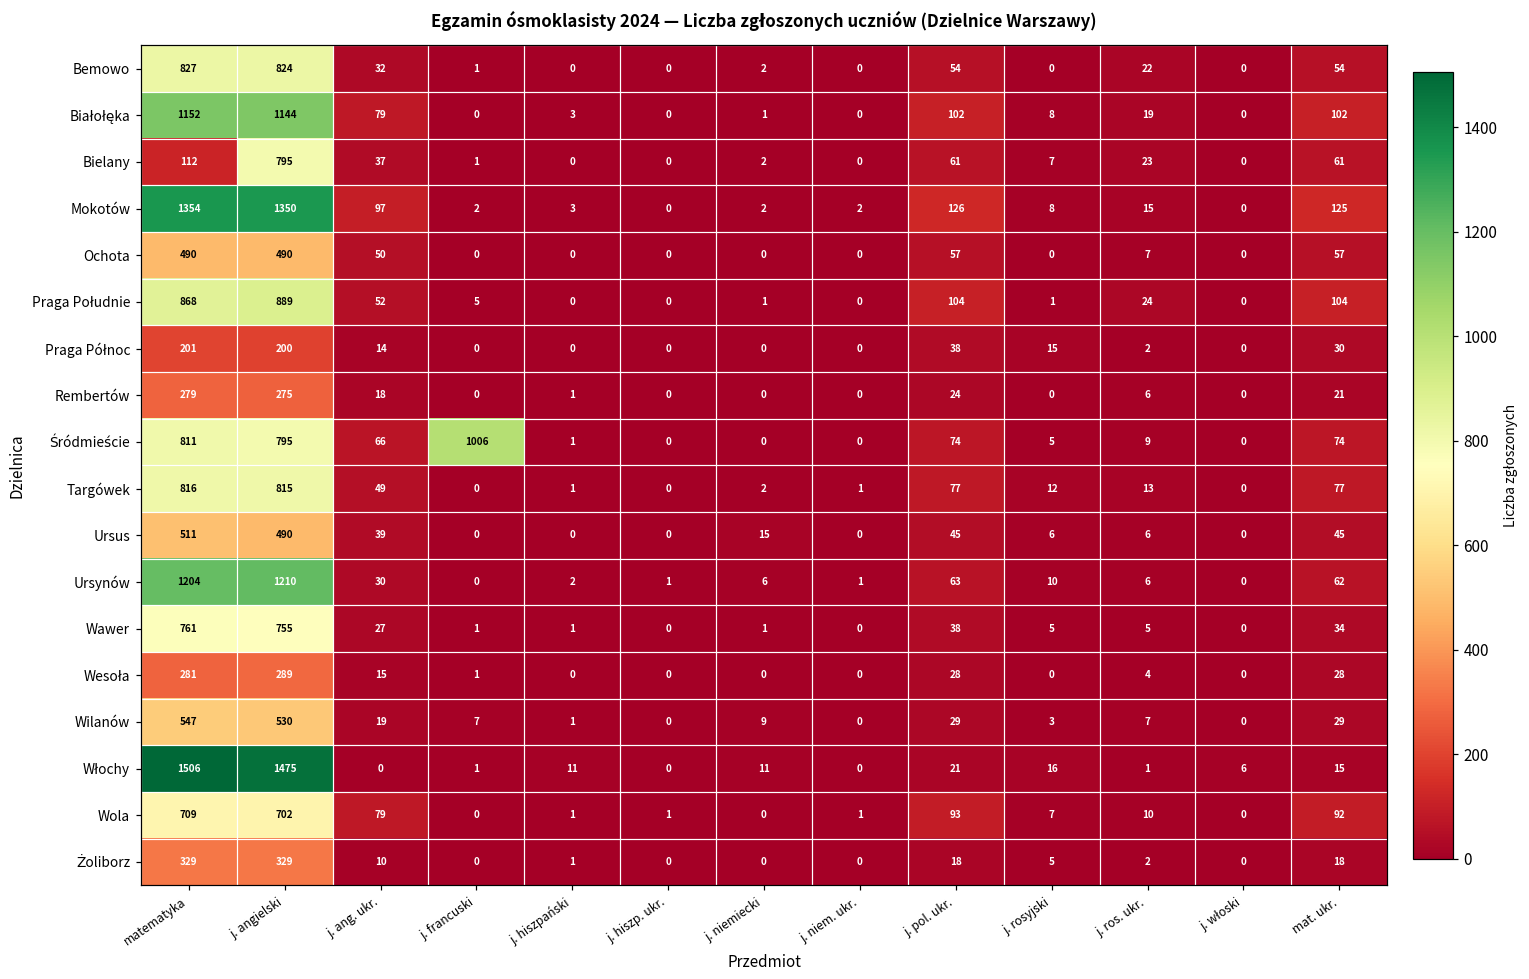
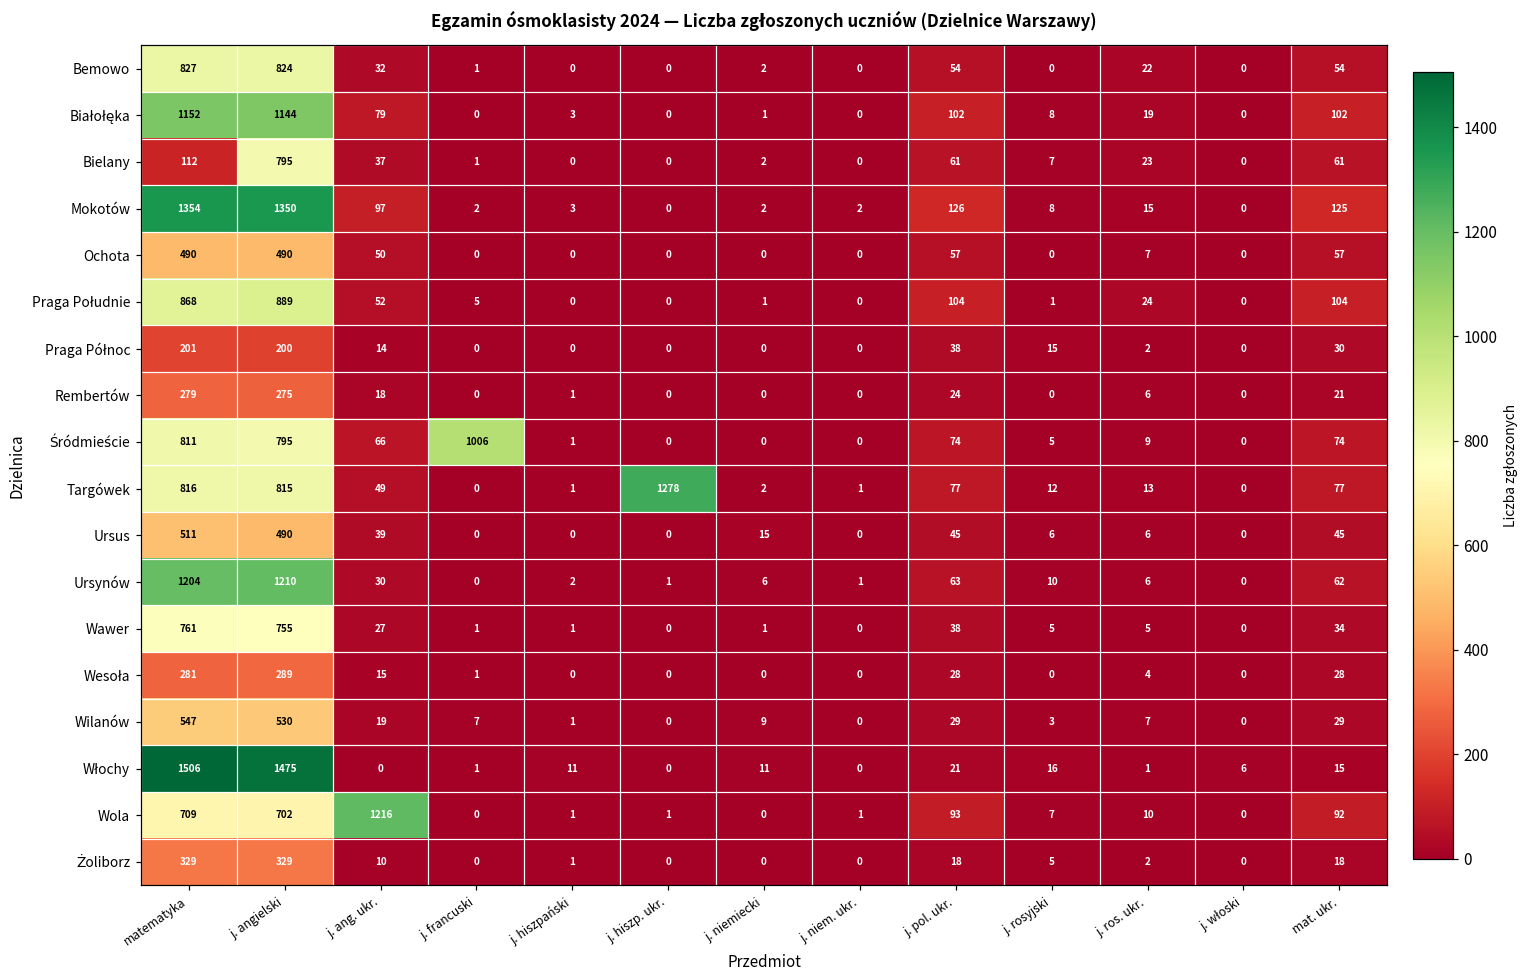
  {
    "Targówek": {
      "matematyka": 816,
      "j. angielski": 815,
      "j. ang. ukr.": 49,
      "j. francuski": 0,
      "j. hiszpański": 1,
-     "j. hiszp. ukr.": 0,
+     "j. hiszp. ukr.": 1278,
      "j. niemiecki": 2,
      "j. niem. ukr.": 1,
      "j. pol. ukr.": 77,
      "j. rosyjski": 12,
      "j. ros. ukr.": 13,
      "j. włoski": 0,
      "mat. ukr.": 77
    },
    "Wola": {
      "matematyka": 709,
      "j. angielski": 702,
-     "j. ang. ukr.": 79,
+     "j. ang. ukr.": 1216,
      "j. francuski": 0,
      "j. hiszpański": 1,
      "j. hiszp. ukr.": 1,
      "j. niemiecki": 0,
      "j. niem. ukr.": 1,
      "j. pol. ukr.": 93,
      "j. rosyjski": 7,
      "j. ros. ukr.": 10,
      "j. włoski": 0,
      "mat. ukr.": 92
    }
  }
